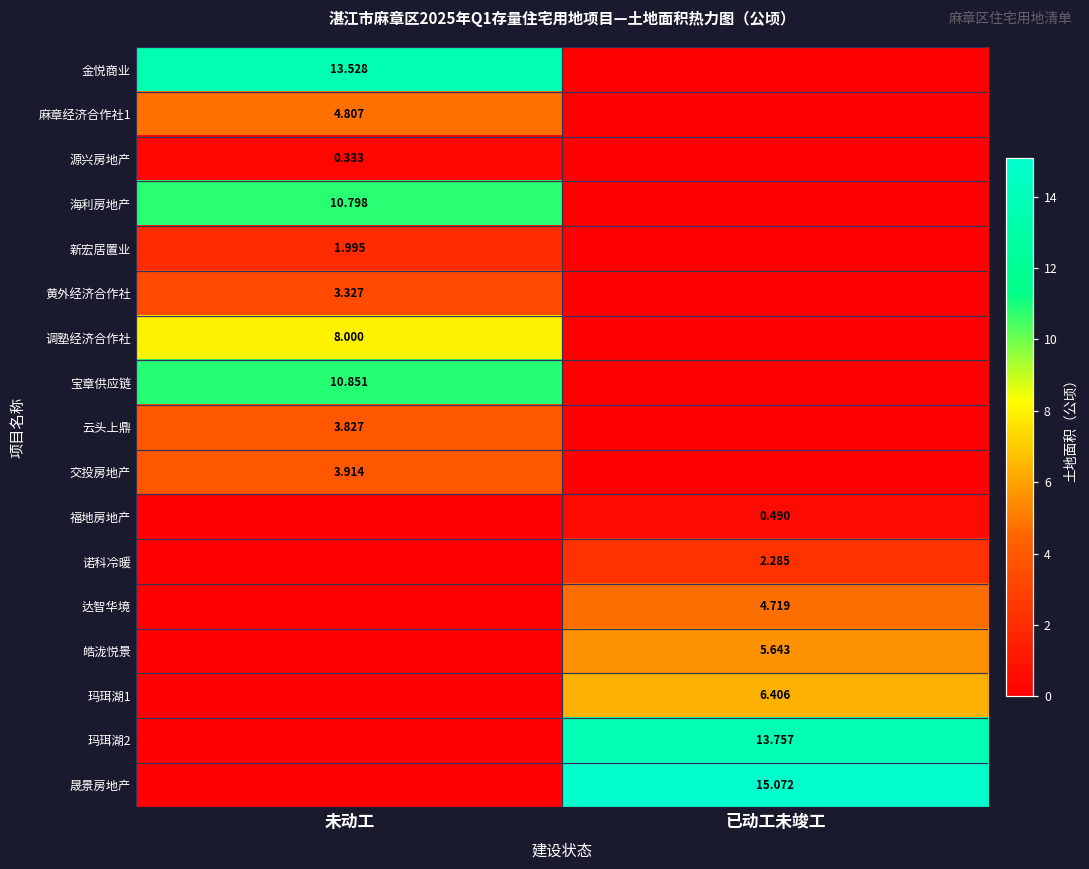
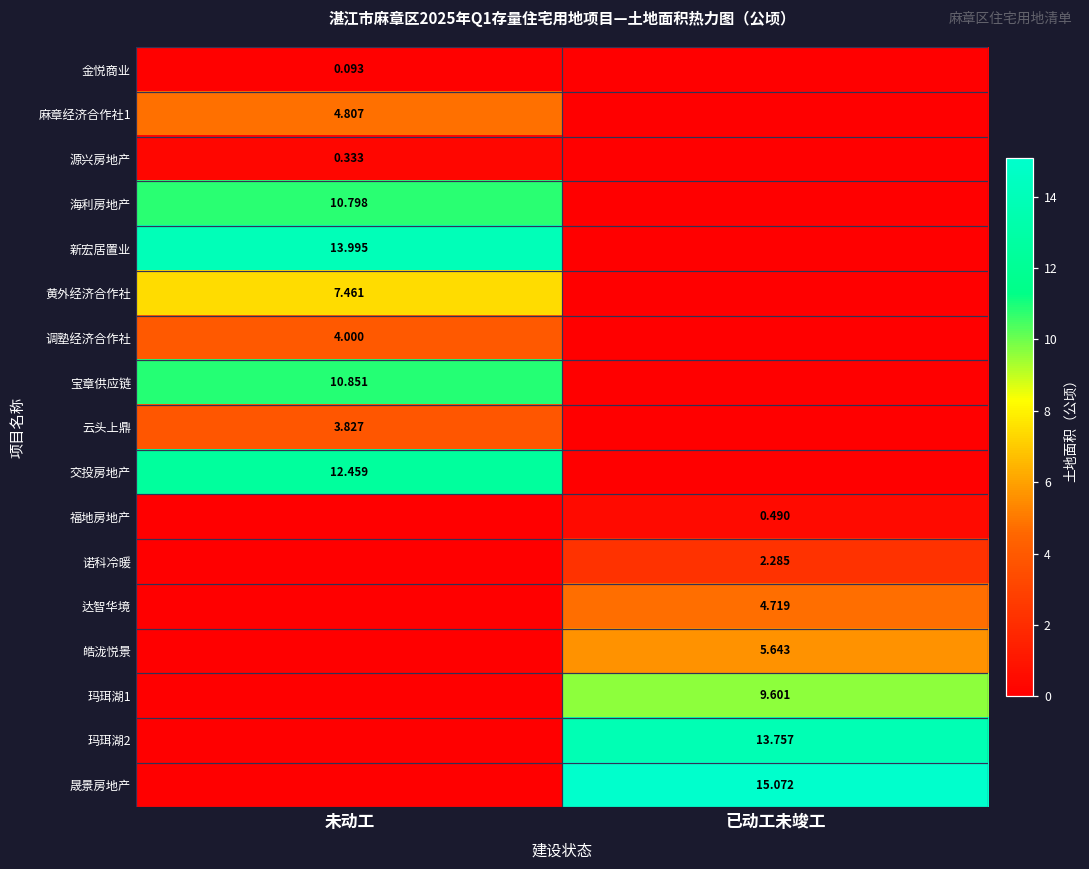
  {
    "金悦商业": {
-     "未动工": 13.528
+     "未动工": 0.093
    },
    "麻章经济合作社1": {
      "未动工": 4.807
    },
    "源兴房地产": {
      "未动工": 0.333
    },
    "海利房地产": {
      "未动工": 10.798
    },
    "新宏居置业": {
-     "未动工": 1.995
+     "未动工": 13.995
    },
    "黄外经济合作社": {
-     "未动工": 3.327
+     "未动工": 7.461
    },
    "调塾经济合作社": {
-     "未动工": 8.000
+     "未动工": 4.000
    },
    "宝章供应链": {
      "未动工": 10.851
    },
    "云头上鼎": {
      "未动工": 3.827
    },
    "交投房地产": {
-     "未动工": 3.914
+     "未动工": 12.459
    },
    "福地房地产": {
      "已动工未竣工": 0.490
    },
    "诺科冷暖": {
      "已动工未竣工": 2.285
    },
    "达智华境": {
      "已动工未竣工": 4.719
    },
    "皓泷悦景": {
      "已动工未竣工": 5.643
    },
    "玛珥湖1": {
-     "已动工未竣工": 6.406
+     "已动工未竣工": 9.601
    },
    "玛珥湖2": {
      "已动工未竣工": 13.757
    },
    "晟景房地产": {
      "已动工未竣工": 15.072
    }
  }
